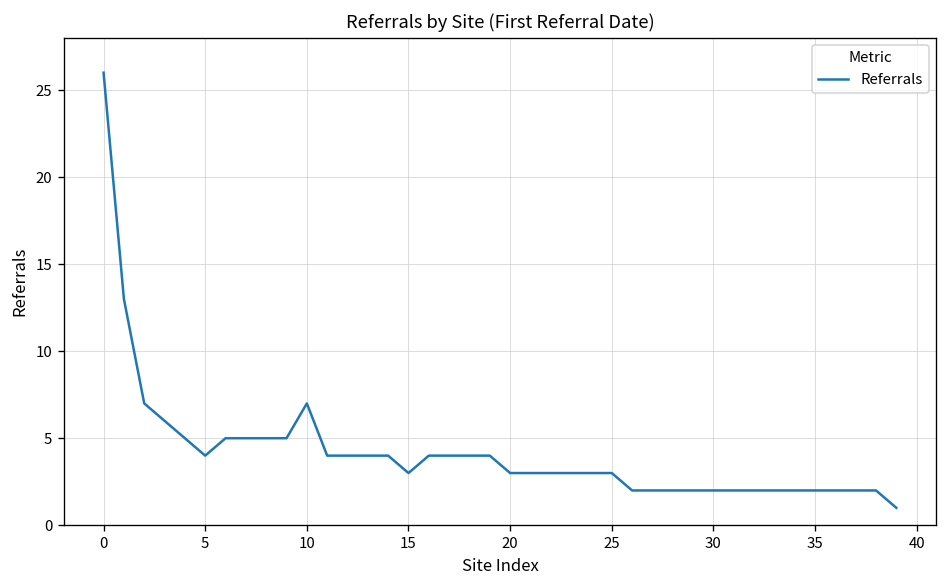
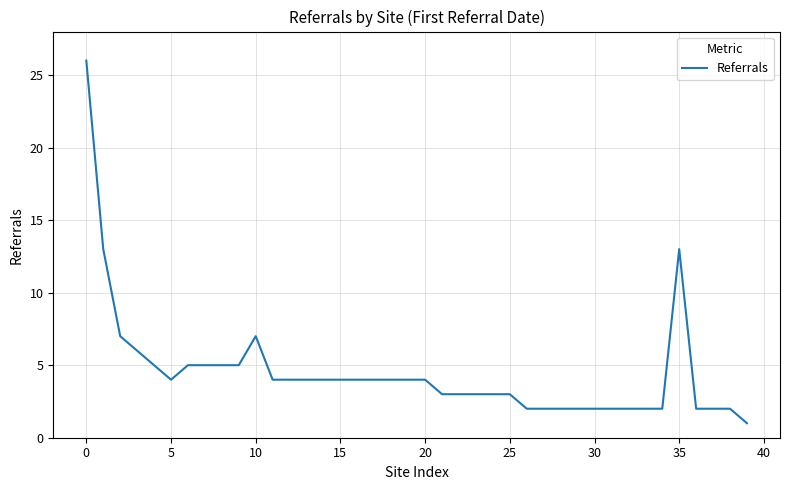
  {
    "0": 26,
    "5": 4,
    "10": 7,
-   "15": 3,
-   "20": 3,
+   "15": 4,
+   "20": 4,
    "25": 3,
    "30": 2,
-   "35": 2
+   "35": 13
  }
